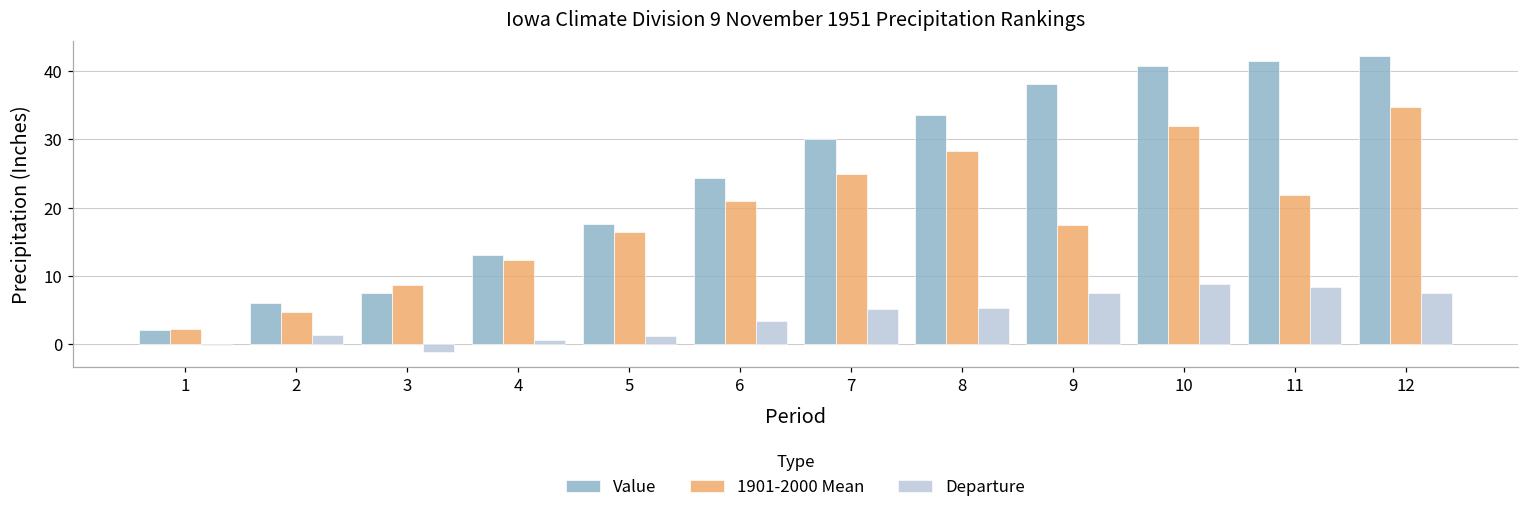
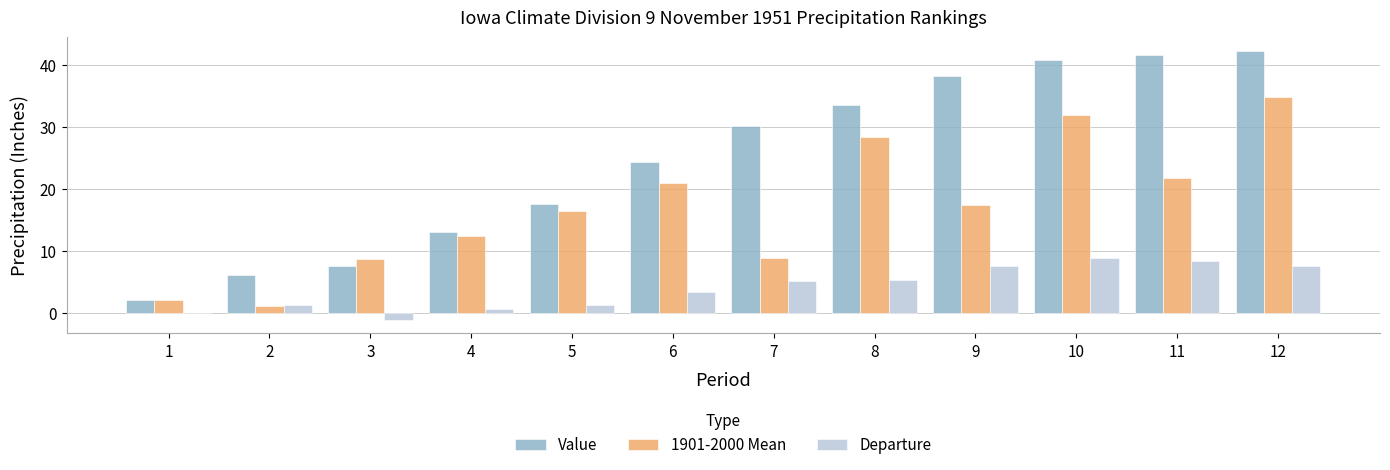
  {
    "1901-2000 Mean": {
      "1": 2,
-     "2": 5,
+     "2": 1,
      "3": 9,
      "4": 12,
      "5": 16,
      "6": 21,
-     "7": 25,
+     "7": 9,
      "8": 28,
      "9": 17,
      "10": 32,
      "11": 22,
      "12": 35
    }
  }
